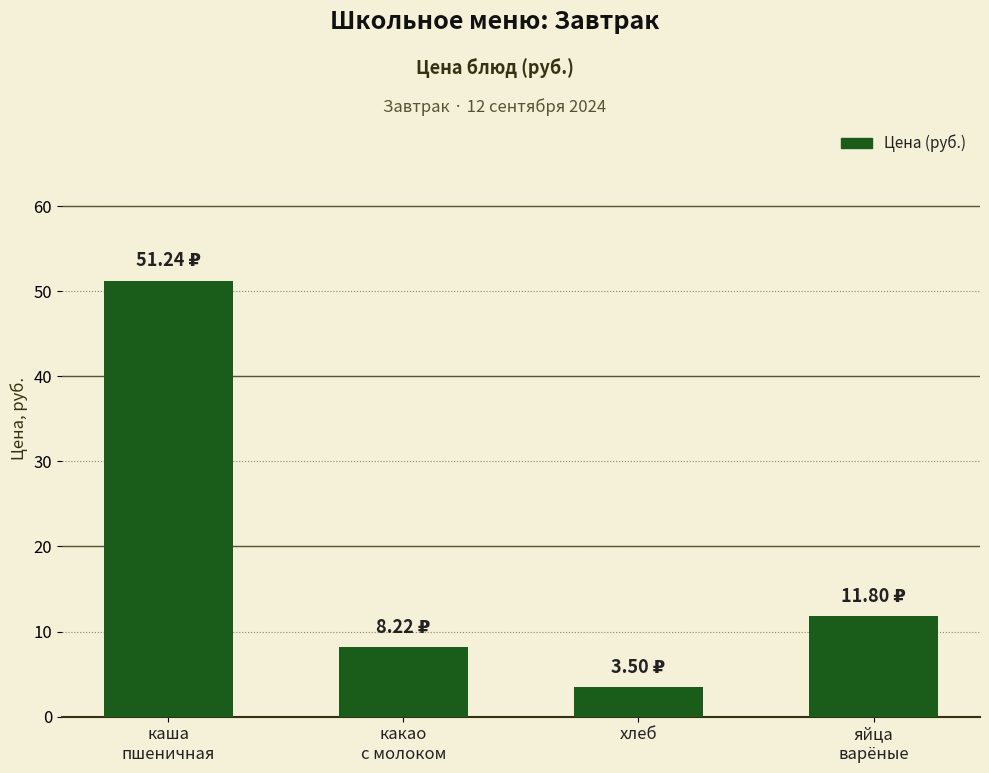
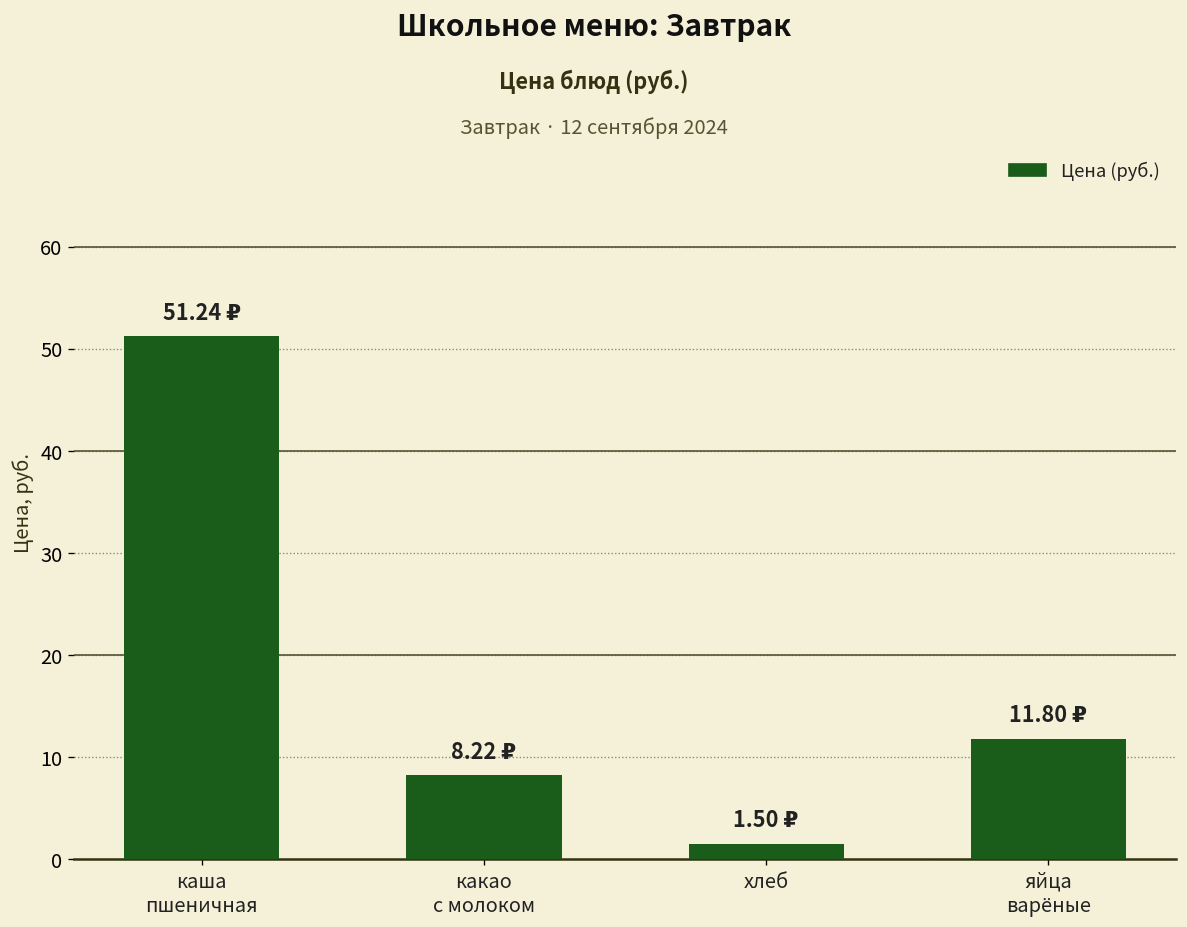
  {
    "каша пшеничная": 51.24,
    "какао с молоком": 8.22,
-   "хлеб": 3.50,
+   "хлеб": 1.50,
    "яйца варёные": 11.80
  }
